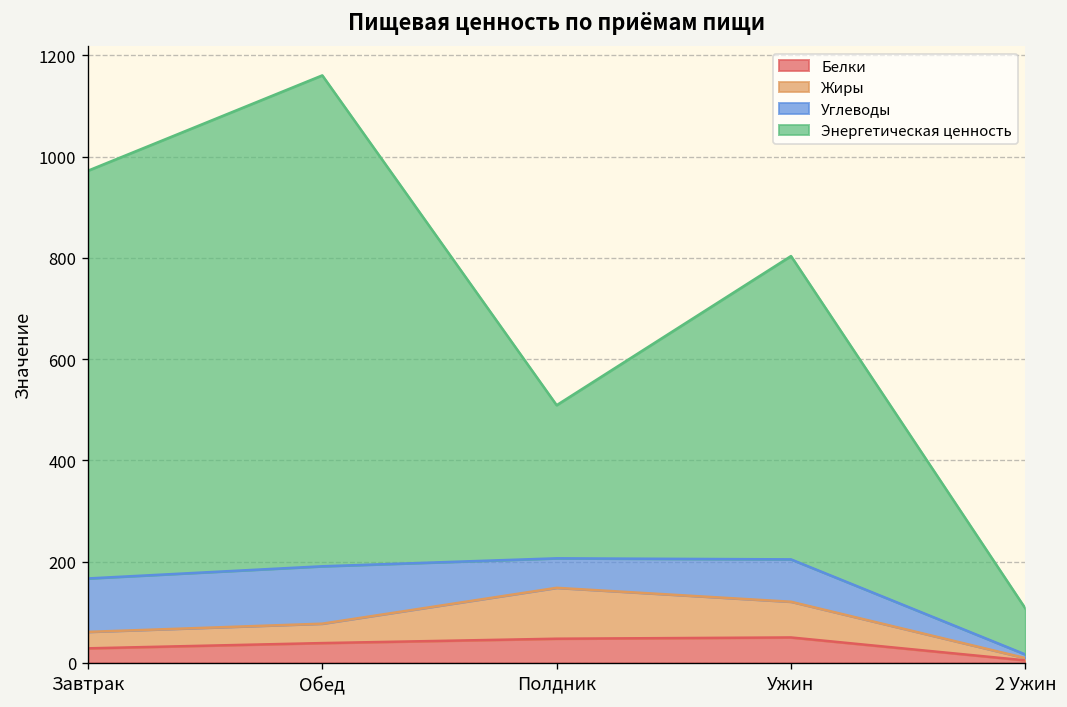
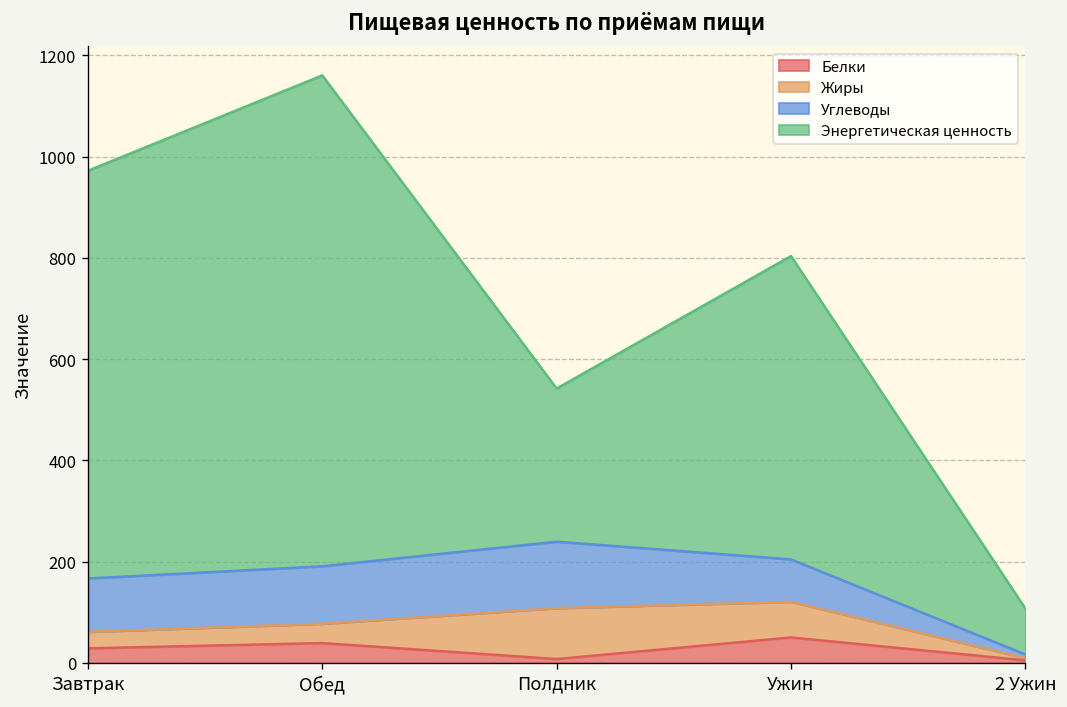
  {
    "Белки": {
      "Завтрак": 30,
      "Обед": 40,
-     "Полдник": 50,
+     "Полдник": 10,
      "Ужин": 50
    },
    "Жиры": {
      "Завтрак": 30,
      "Обед": 40,
      "Полдник": 100,
      "Ужин": 70
    },
    "Углеводы": {
      "Завтрак": 110,
      "Обед": 110,
-     "Полдник": 60,
+     "Полдник": 130,
      "Ужин": 80,
      "2 Ужин": 10
    },
    "Энергетическая ценность": {
      "Завтрак": 810,
      "Обед": 970,
      "Полдник": 300,
      "Ужин": 600,
      "2 Ужин": 90
    }
  }
